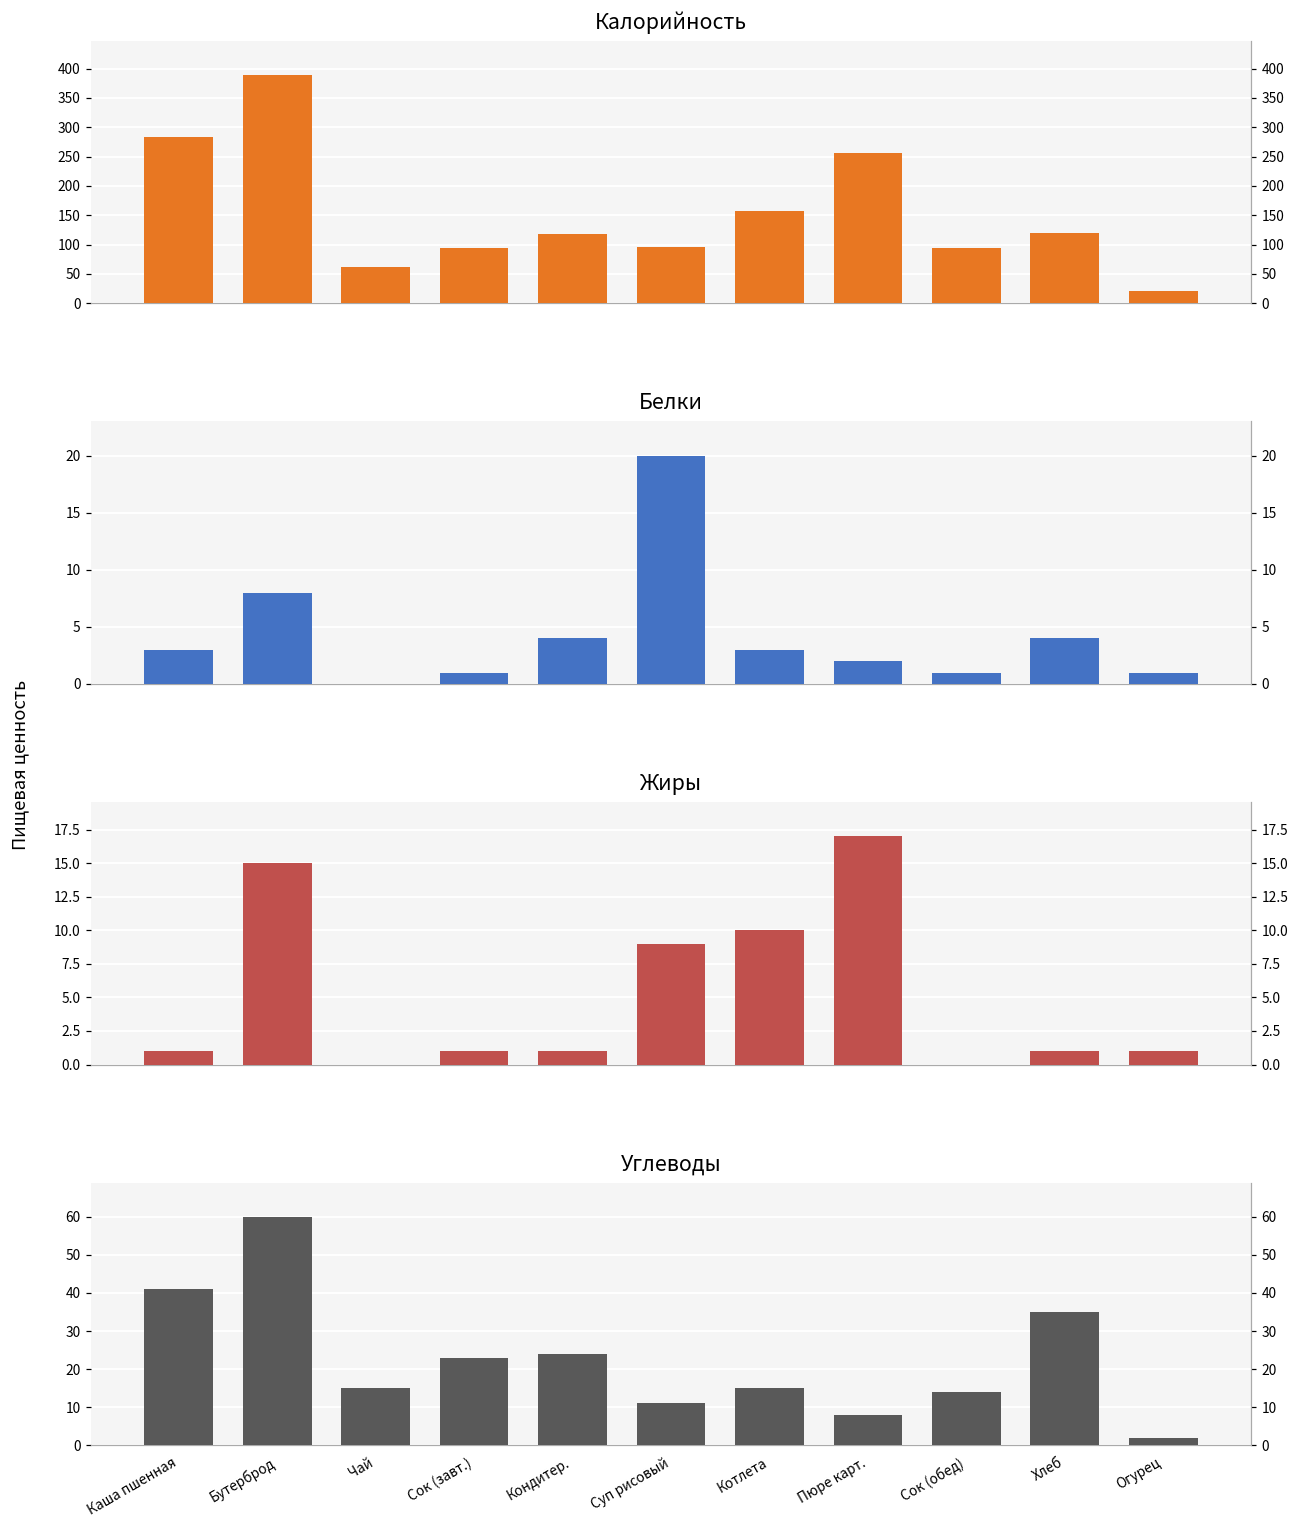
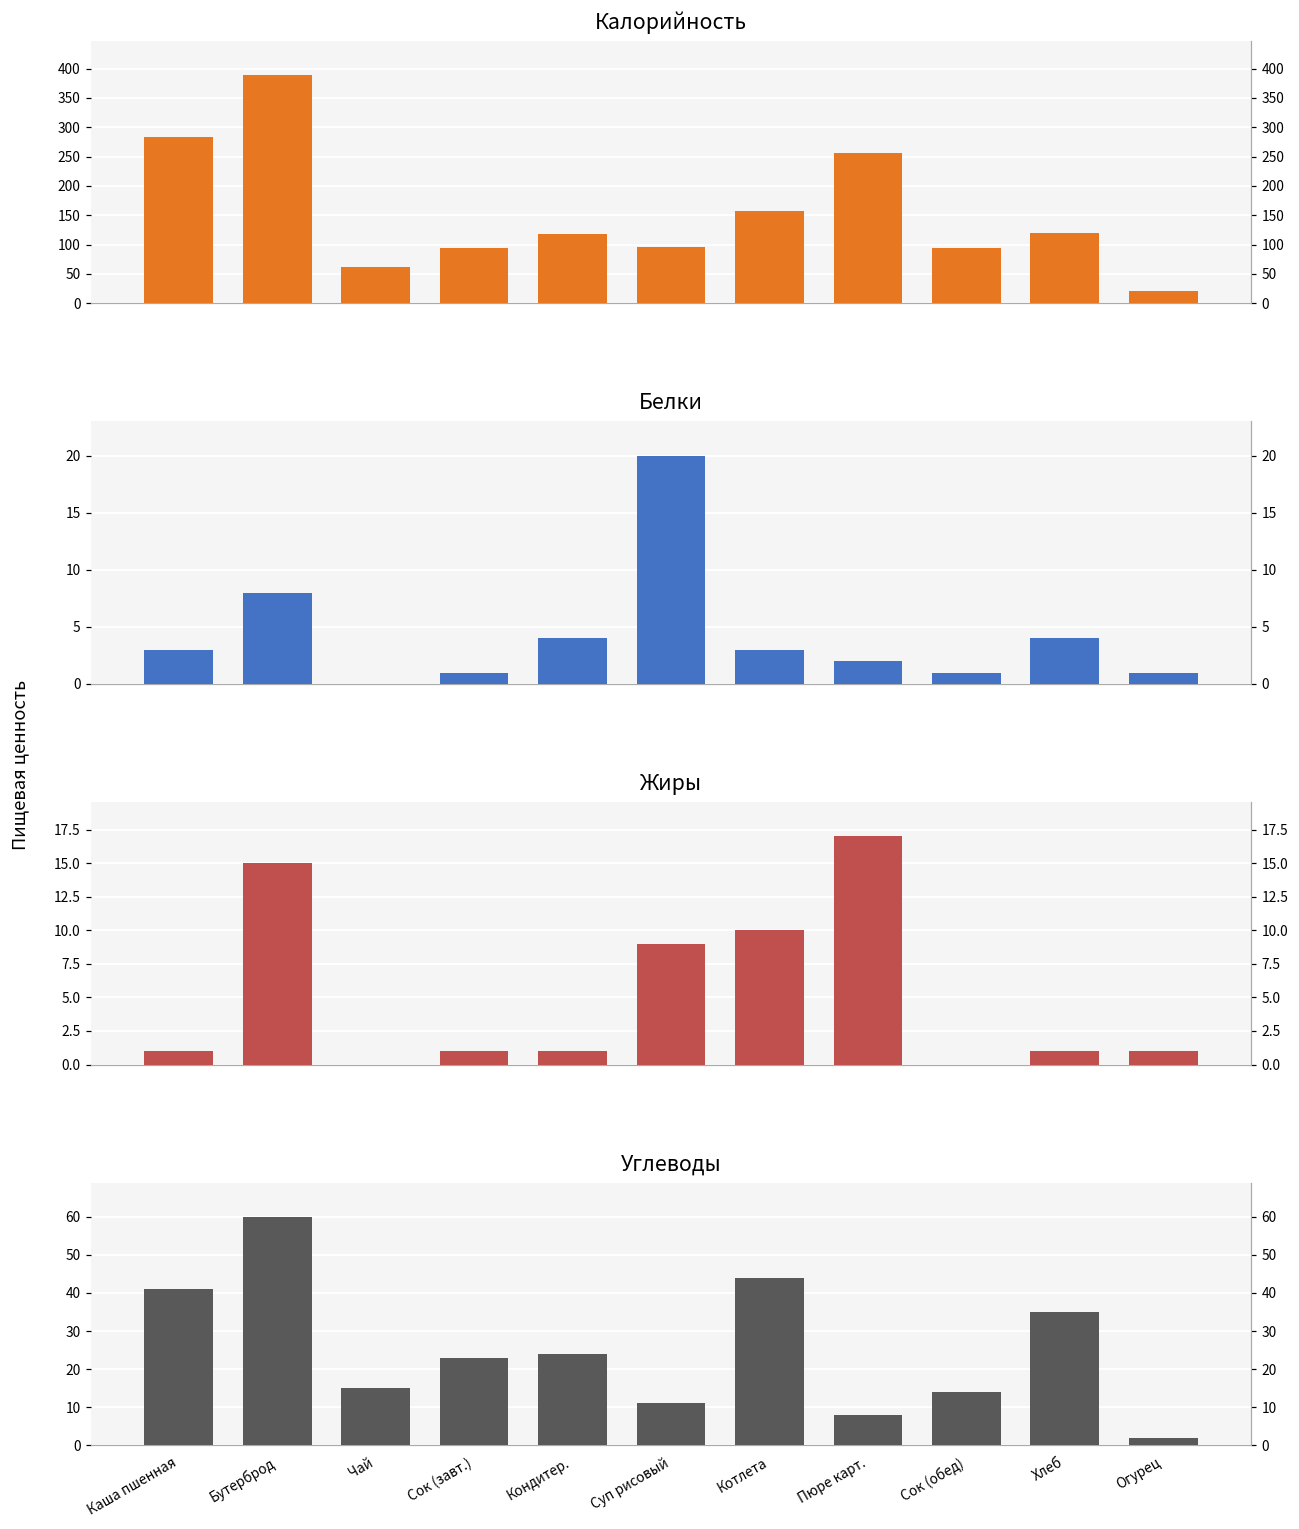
  {
    "Углеводы": {
      "Каша пшенная": 41,
      "Бутерброд": 60,
      "Чай": 15,
      "Сок (завт.)": 23,
      "Кондитер.": 24,
      "Суп рисовый": 11,
-     "Котлета": 15,
+     "Котлета": 44,
      "Пюре карт.": 8,
      "Сок (обед)": 14,
      "Хлеб": 35,
      "Огурец": 2
    }
  }
